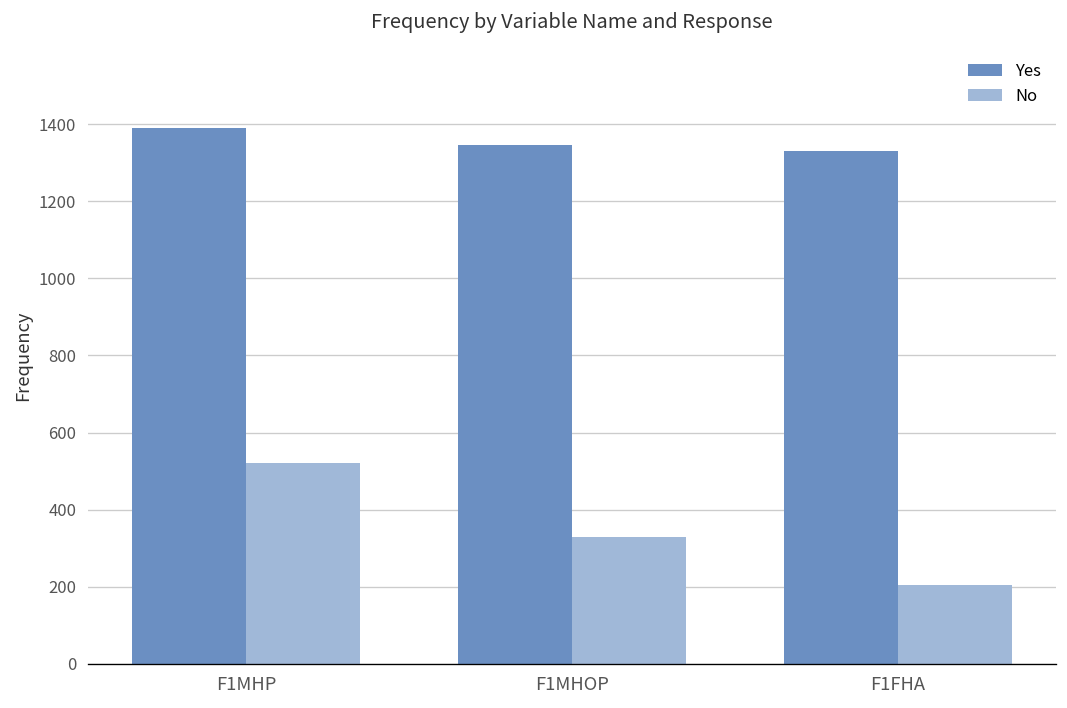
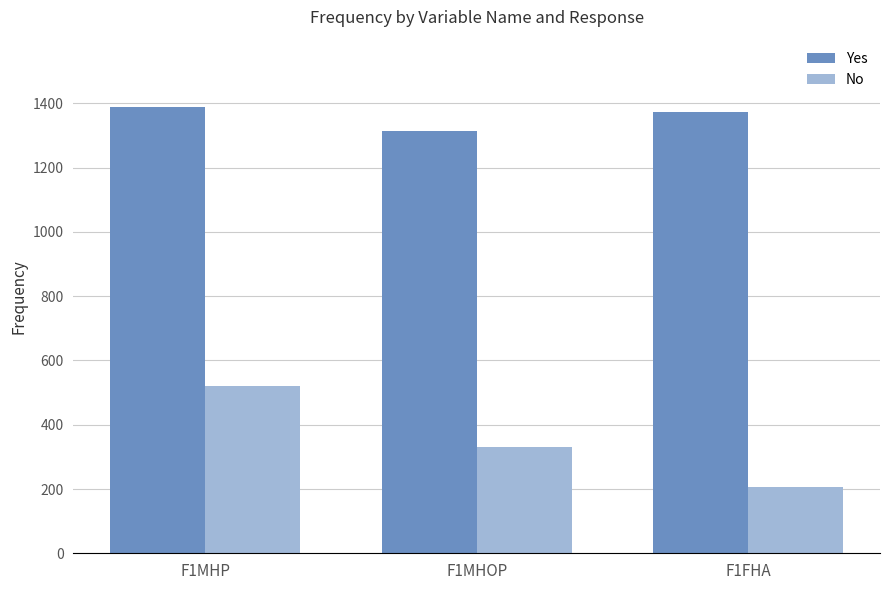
  {
    "Yes": {
      "F1MHP": 1390,
-     "F1MHOP": 1350,
-     "F1FHA": 1330
+     "F1MHOP": 1320,
+     "F1FHA": 1370
    },
    "No": {
      "F1MHP": 520,
      "F1MHOP": 330,
      "F1FHA": 210
    }
  }
